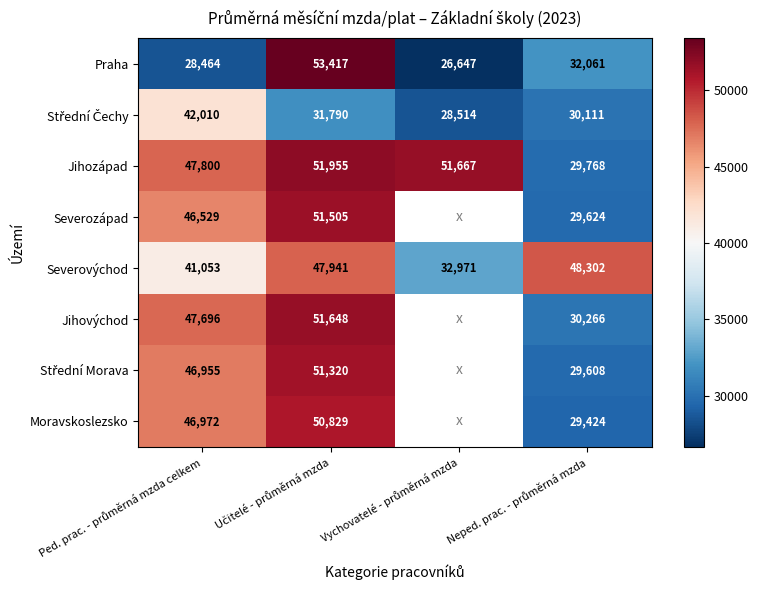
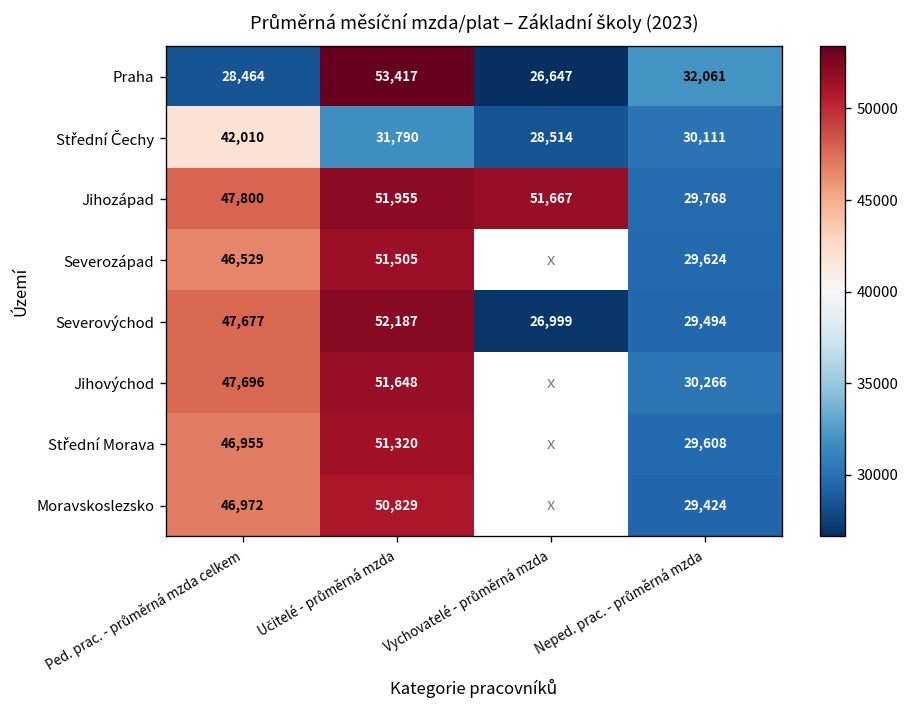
  {
    "Praha": {
      "Ped. prac. - průměrná mzda celkem": "28,464",
      "Učitelé - průměrná mzda": "53,417",
      "Vychovatelé - průměrná mzda": "26,647",
      "Neped. prac. - průměrná mzda": "32,061"
    },
    "Střední Čechy": {
      "Ped. prac. - průměrná mzda celkem": "42,010",
      "Učitelé - průměrná mzda": "31,790",
      "Vychovatelé - průměrná mzda": "28,514",
      "Neped. prac. - průměrná mzda": "30,111"
    },
    "Jihozápad": {
      "Ped. prac. - průměrná mzda celkem": "47,800",
      "Učitelé - průměrná mzda": "51,955",
      "Vychovatelé - průměrná mzda": "51,667",
      "Neped. prac. - průměrná mzda": "29,768"
    },
    "Severozápad": {
      "Ped. prac. - průměrná mzda celkem": "46,529",
      "Učitelé - průměrná mzda": "51,505",
      "Neped. prac. - průměrná mzda": "29,624"
    },
    "Severovýchod": {
-     "Ped. prac. - průměrná mzda celkem": "41,053",
-     "Učitelé - průměrná mzda": "47,941",
-     "Vychovatelé - průměrná mzda": "32,971",
-     "Neped. prac. - průměrná mzda": "48,302"
+     "Ped. prac. - průměrná mzda celkem": "47,677",
+     "Učitelé - průměrná mzda": "52,187",
+     "Vychovatelé - průměrná mzda": "26,999",
+     "Neped. prac. - průměrná mzda": "29,494"
    },
    "Jihovýchod": {
      "Ped. prac. - průměrná mzda celkem": "47,696",
      "Učitelé - průměrná mzda": "51,648",
      "Neped. prac. - průměrná mzda": "30,266"
    },
    "Střední Morava": {
      "Ped. prac. - průměrná mzda celkem": "46,955",
      "Učitelé - průměrná mzda": "51,320",
      "Neped. prac. - průměrná mzda": "29,608"
    },
    "Moravskoslezsko": {
      "Ped. prac. - průměrná mzda celkem": "46,972",
      "Učitelé - průměrná mzda": "50,829",
      "Neped. prac. - průměrná mzda": "29,424"
    }
  }
